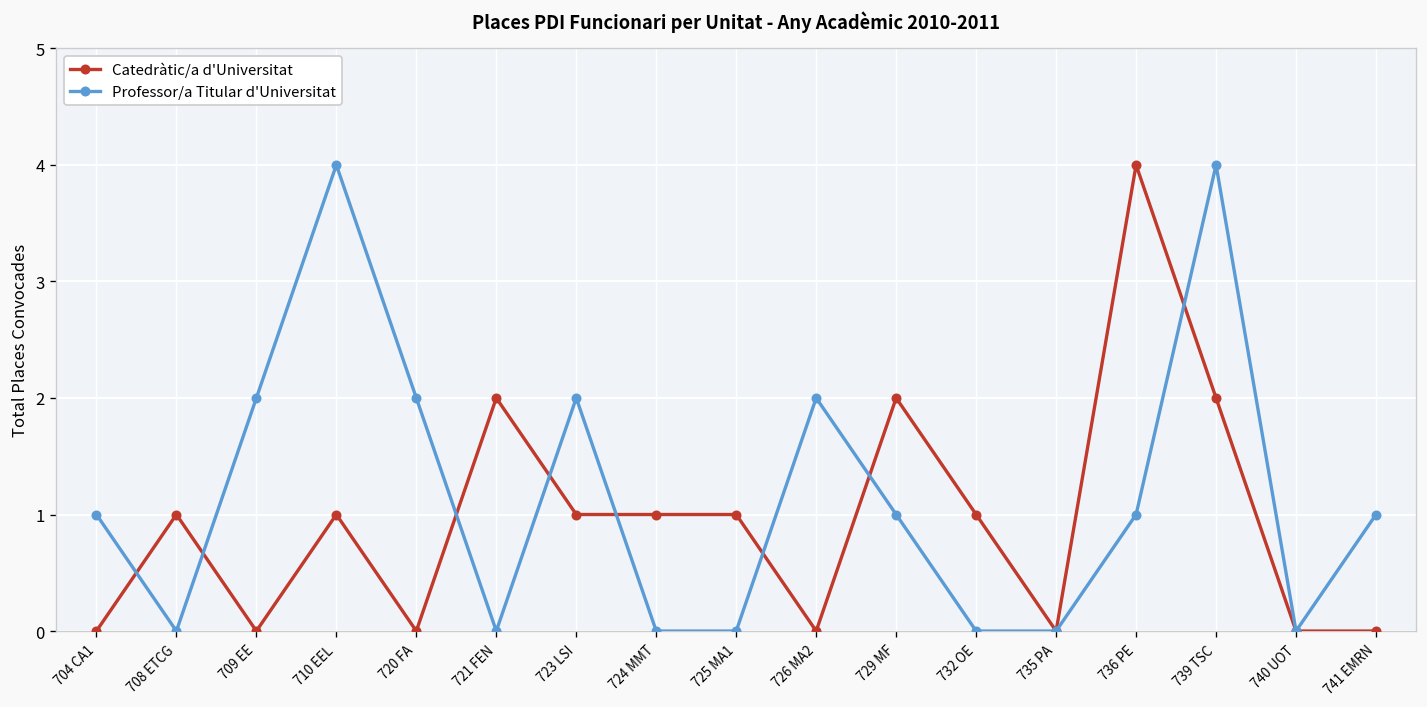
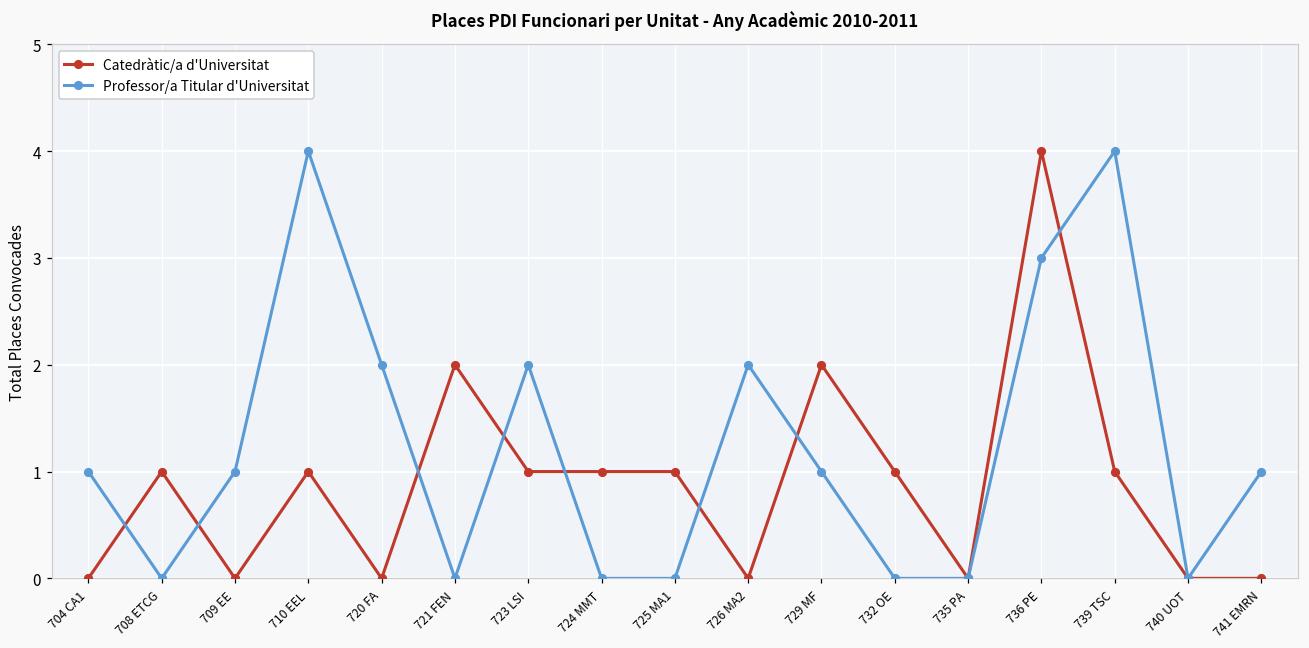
  {
    "Catedràtic/a d'Universitat": {
      "704 CA1": 0,
      "708 ETCG": 1,
      "709 EE": 0,
      "710 EEL": 1,
      "720 FA": 0,
      "721 FEN": 2,
      "723 LSI": 1,
      "724 MMT": 1,
      "725 MA1": 1,
      "726 MA2": 0,
      "729 MF": 2,
      "732 OE": 1,
      "736 PE": 4,
-     "739 TSC": 2,
+     "739 TSC": 1,
      "741 EMRN": 0
    },
    "Professor/a Titular d'Universitat": {
      "704 CA1": 1,
      "708 ETCG": 0,
-     "709 EE": 2,
+     "709 EE": 1,
      "710 EEL": 4,
      "720 FA": 2,
      "721 FEN": 0,
      "723 LSI": 2,
      "724 MMT": 0,
      "725 MA1": 0,
      "726 MA2": 2,
      "729 MF": 1,
      "732 OE": 0,
-     "736 PE": 1,
+     "736 PE": 3,
      "739 TSC": 4,
      "741 EMRN": 1
    }
  }
